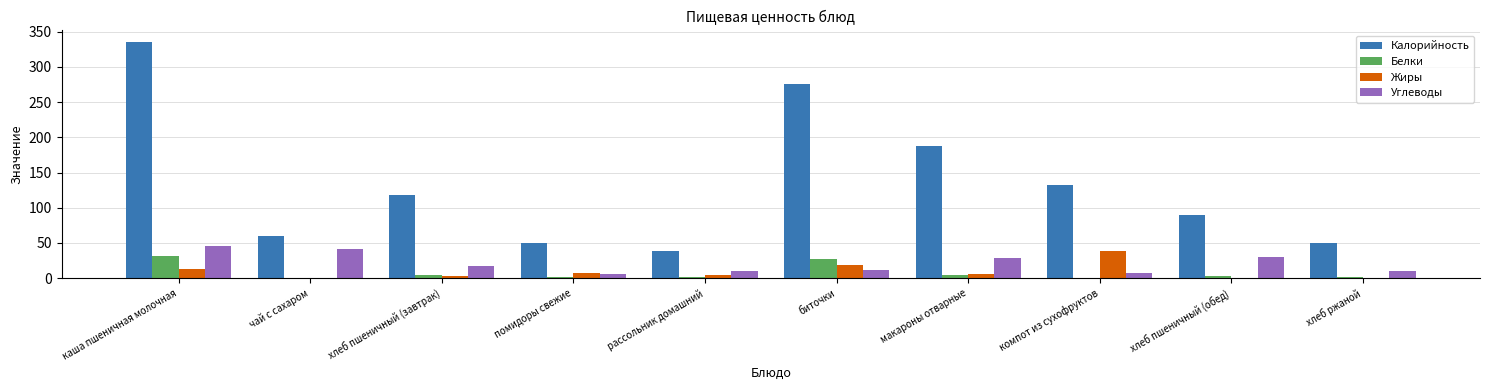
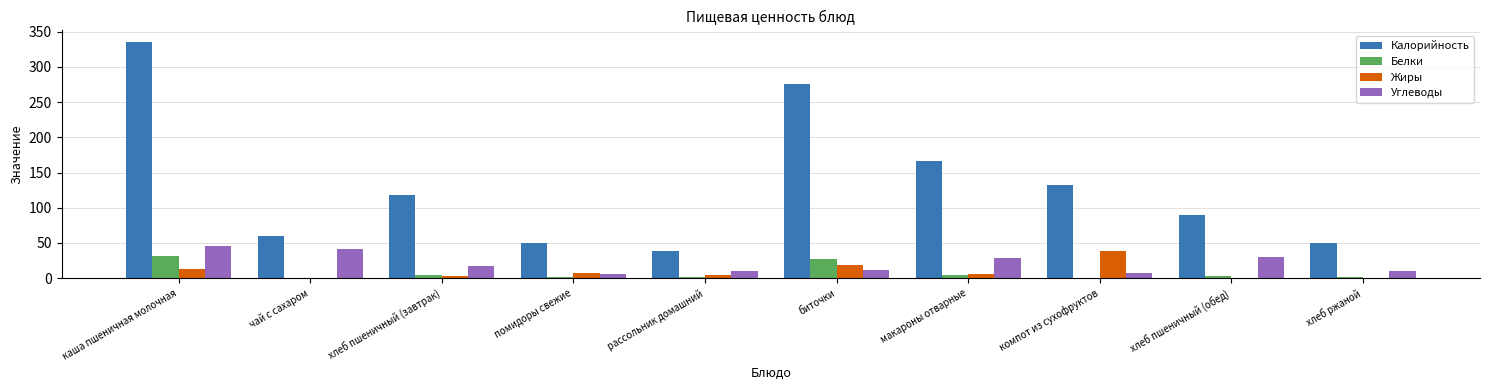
  {
    "Калорийность": {
      "каша пшеничная молочная": 340,
      "чай с сахаром": 60,
      "хлеб пшеничный (завтрак)": 120,
      "помидоры свежие": 50,
      "рассольник домашний": 40,
      "биточки": 280,
-     "макароны отварные": 190,
+     "макароны отварные": 170,
      "компот из сухофруктов": 130,
      "хлеб пшеничный (обед)": 90,
      "хлеб ржаной": 50
    },
    "Белки": {
      "каша пшеничная молочная": 30,
      "хлеб пшеничный (завтрак)": 0,
      "биточки": 30,
      "макароны отварные": 10
    },
    "Жиры": {
      "каша пшеничная молочная": 10,
      "помидоры свежие": 10,
      "рассольник домашний": 0,
      "биточки": 20,
      "макароны отварные": 10,
      "компот из сухофруктов": 40
    },
    "Углеводы": {
      "каша пшеничная молочная": 50,
      "чай с сахаром": 40,
      "хлеб пшеничный (завтрак)": 20,
      "помидоры свежие": 10,
      "рассольник домашний": 10,
      "биточки": 10,
      "макароны отварные": 30,
      "компот из сухофруктов": 10,
      "хлеб пшеничный (обед)": 30,
      "хлеб ржаной": 10
    }
  }
